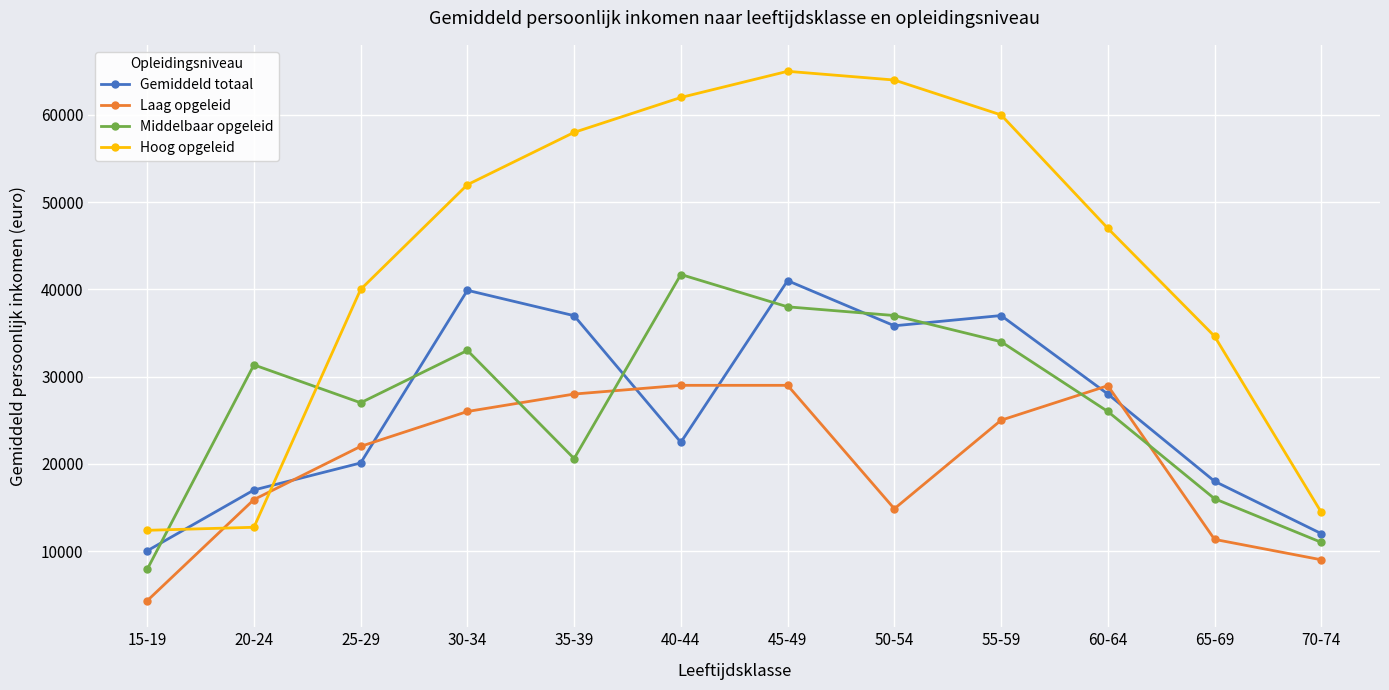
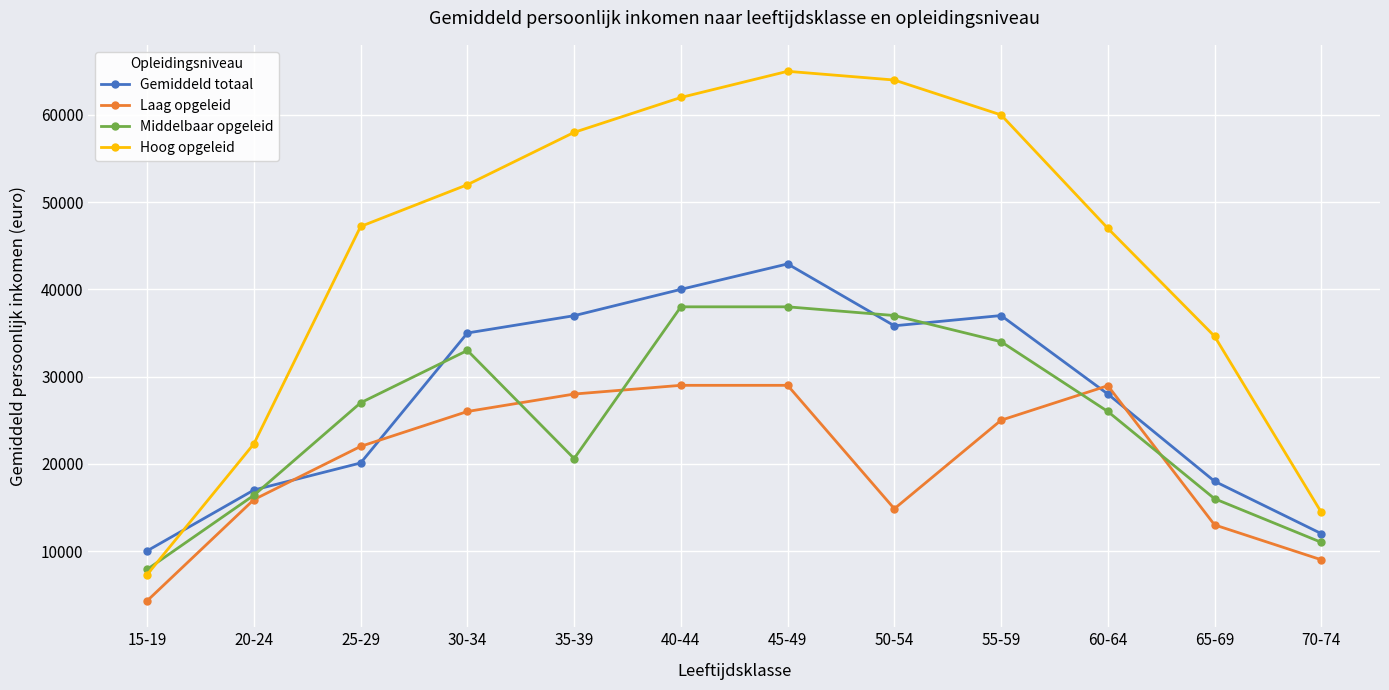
  {
    "Gemiddeld totaal": {
      "15-19": 10000,
      "20-24": 17000,
      "25-29": 20000,
-     "30-34": 40000,
+     "30-34": 35000,
      "35-39": 37000,
-     "40-44": 22000,
-     "45-49": 41000,
+     "40-44": 40000,
+     "45-49": 43000,
      "50-54": 36000,
      "55-59": 37000,
      "60-64": 28000,
      "65-69": 18000,
      "70-74": 12000
    },
    "Laag opgeleid": {
      "15-19": 4000,
      "20-24": 16000,
      "25-29": 22000,
      "30-34": 26000,
      "35-39": 28000,
      "40-44": 29000,
      "45-49": 29000,
      "50-54": 15000,
      "55-59": 25000,
      "60-64": 29000,
-     "65-69": 11000,
+     "65-69": 13000,
      "70-74": 9000
    },
    "Middelbaar opgeleid": {
      "15-19": 8000,
-     "20-24": 31000,
+     "20-24": 16000,
      "25-29": 27000,
      "30-34": 33000,
      "35-39": 21000,
-     "40-44": 42000,
+     "40-44": 38000,
      "45-49": 38000,
      "50-54": 37000,
      "55-59": 34000,
      "60-64": 26000,
      "65-69": 16000,
      "70-74": 11000
    },
    "Hoog opgeleid": {
-     "15-19": 12000,
-     "20-24": 13000,
-     "25-29": 40000,
+     "15-19": 7000,
+     "20-24": 22000,
+     "25-29": 47000,
      "30-34": 52000,
      "35-39": 58000,
      "40-44": 62000,
      "45-49": 65000,
      "50-54": 64000,
      "55-59": 60000,
      "60-64": 47000,
      "65-69": 35000,
      "70-74": 14000
    }
  }
